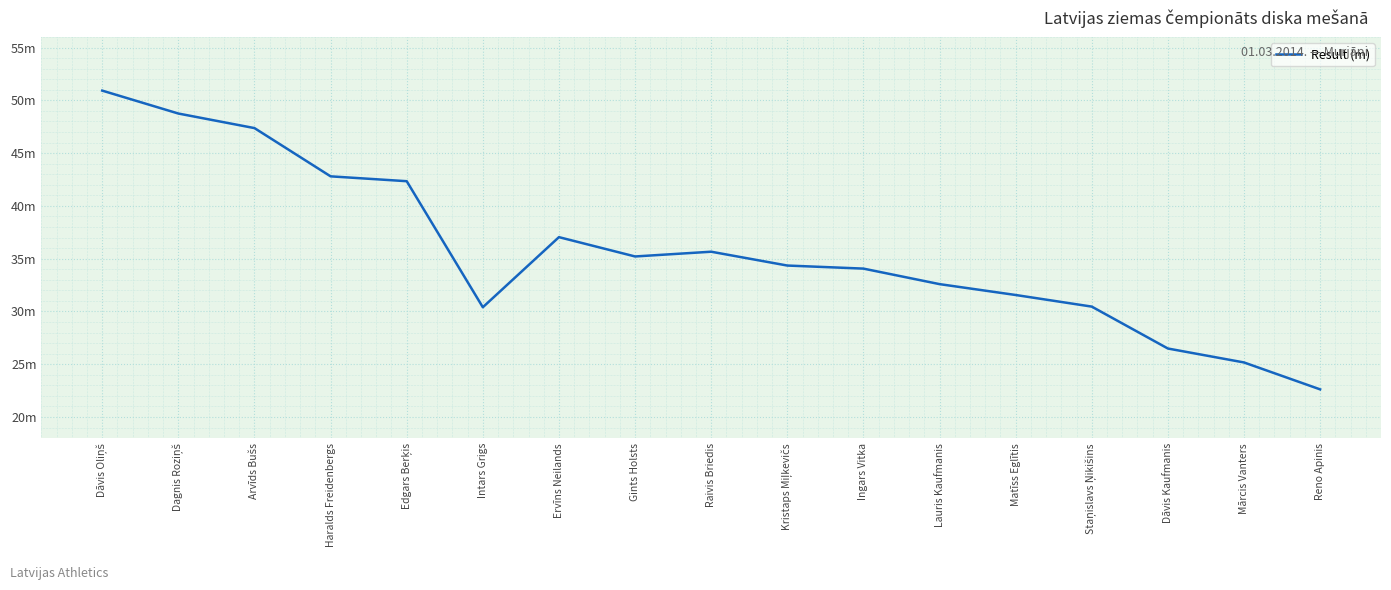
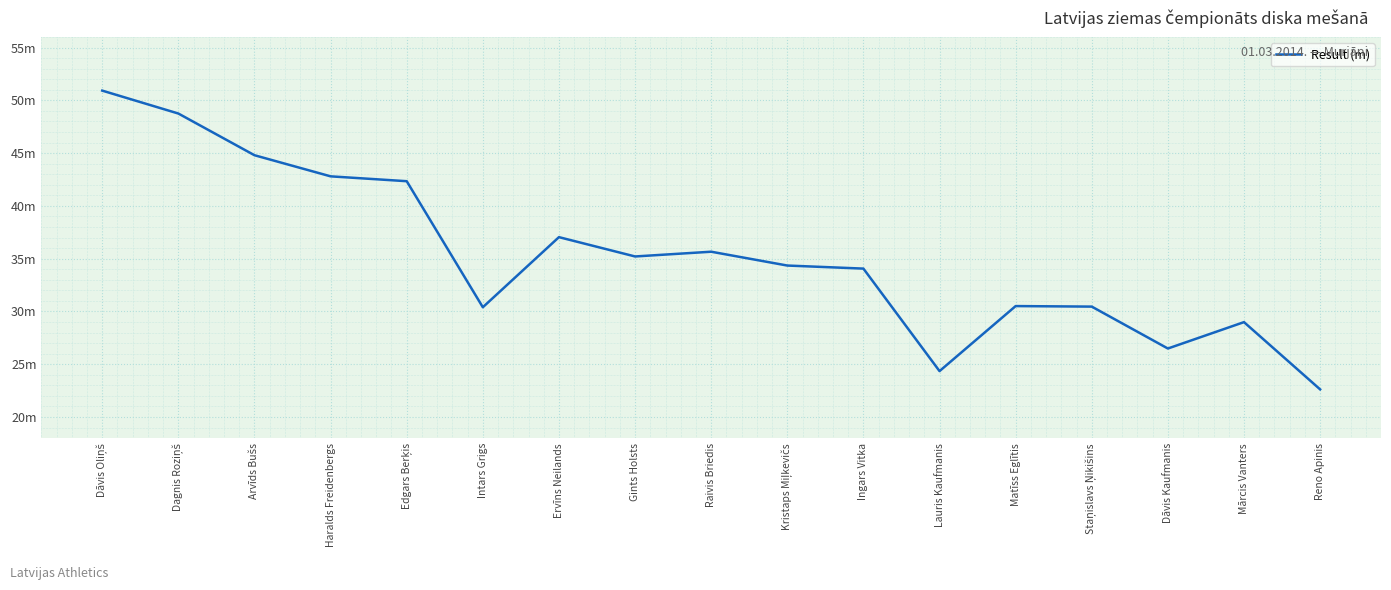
  {
    "Dāvis Oliņš": "50.9m",
    "Dagnis Roziņš": "48.8m",
-   "Arvīds Bušs": "47.4m",
+   "Arvīds Bušs": "44.8m",
    "Haralds Freidenbergs": "42.8m",
    "Edgars Berķis": "42.3m",
    "Intars Grigs": "30.4m",
    "Ervīns Neilands": "37.0m",
    "Gints Holsts": "35.2m",
    "Raivis Briedis": "35.7m",
    "Kristaps Miļkevičs": "34.4m",
    "Ingars Vitka": "34.1m",
-   "Lauris Kaufmanis": "32.6m",
-   "Matīss Eglītis": "31.6m",
+   "Lauris Kaufmanis": "24.4m",
+   "Matīss Eglītis": "30.5m",
    "Staņislavs Ņikišins": "30.5m",
    "Dāvis Kaufmanis": "26.5m",
-   "Mārcis Vanters": "25.2m",
+   "Mārcis Vanters": "29.0m",
    "Reno Apinis": "22.6m"
  }
